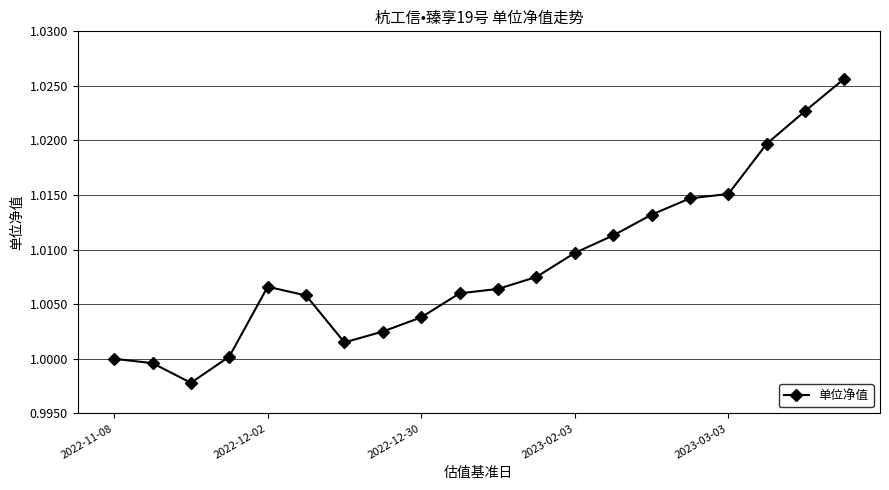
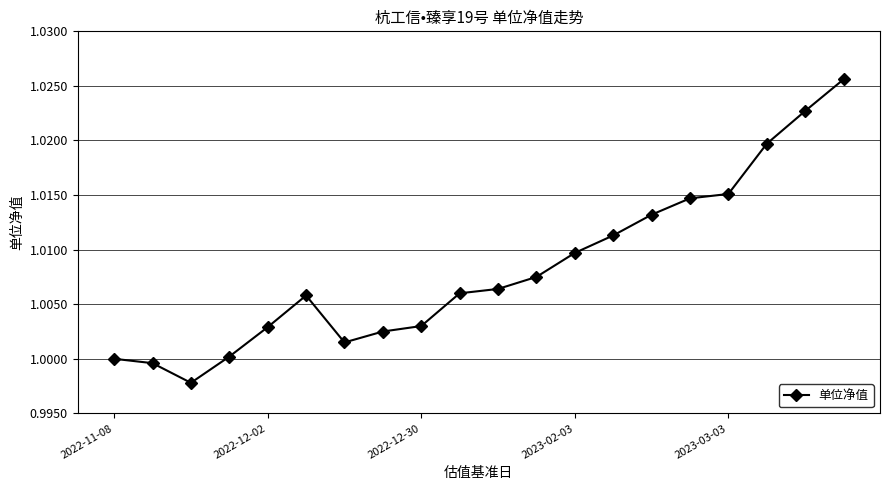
  {
    "2022-11-08": 1.0000,
-   "2022-12-02": 1.0066,
-   "2022-12-30": 1.0038,
+   "2022-12-02": 1.0029,
+   "2022-12-30": 1.0030,
    "2023-02-03": 1.0097,
    "2023-03-03": 1.0151
  }
